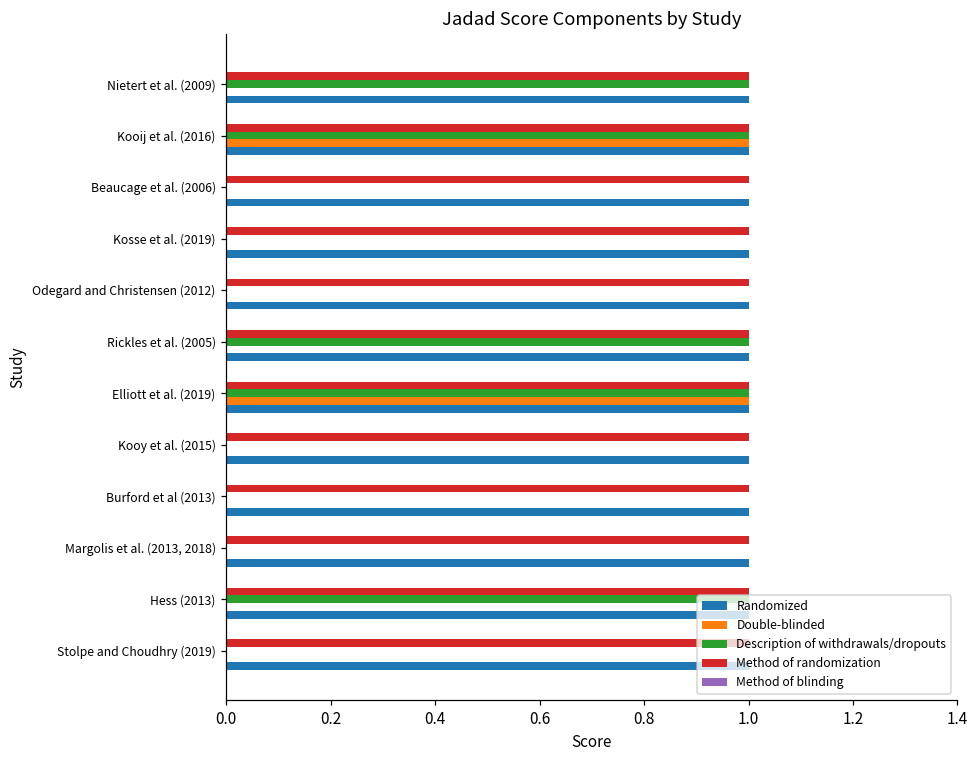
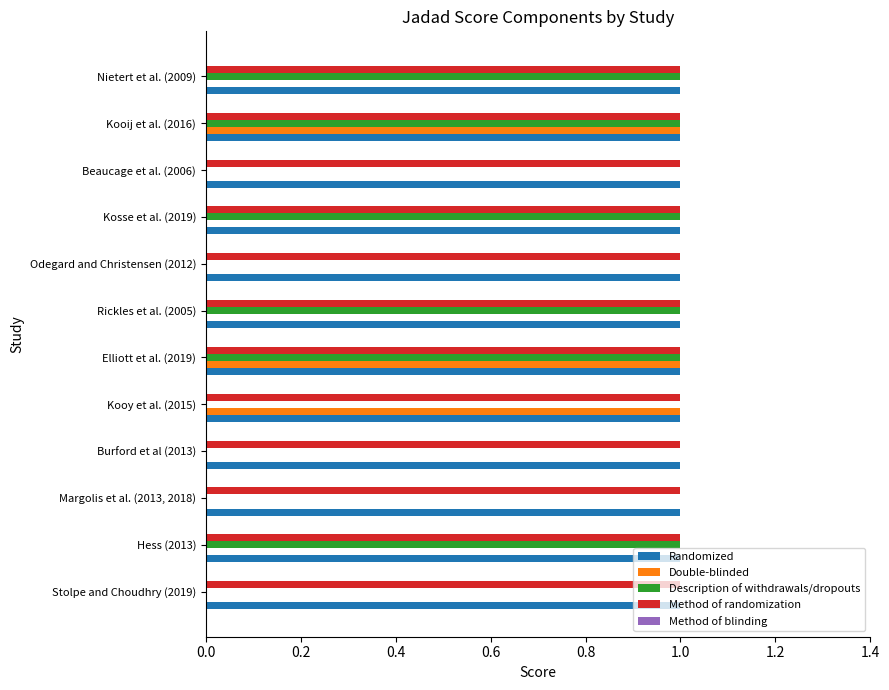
  {
    "Randomized": {
      "Nietert et al. (2009)": 1,
      "Kooij et al. (2016)": 1,
      "Beaucage et al. (2006)": 1,
      "Kosse et al. (2019)": 1,
      "Odegard and Christensen (2012)": 1,
      "Rickles et al. (2005)": 1,
      "Elliott et al. (2019)": 1,
      "Kooy et al. (2015)": 1,
      "Burford et al (2013)": 1,
      "Margolis et al. (2013, 2018)": 1
    },
    "Double-blinded": {
      "Nietert et al. (2009)": 0,
      "Kooij et al. (2016)": 1,
      "Beaucage et al. (2006)": 0,
      "Kosse et al. (2019)": 0,
      "Odegard and Christensen (2012)": 0,
      "Rickles et al. (2005)": 0,
      "Elliott et al. (2019)": 1,
-     "Kooy et al. (2015)": 0,
+     "Kooy et al. (2015)": 1,
      "Burford et al (2013)": 0,
      "Margolis et al. (2013, 2018)": 0,
      "Hess (2013)": 0,
      "Stolpe and Choudhry (2019)": 0
    },
    "Description of withdrawals/dropouts": {
      "Nietert et al. (2009)": 1,
      "Kooij et al. (2016)": 1,
      "Beaucage et al. (2006)": 0,
-     "Kosse et al. (2019)": 0,
+     "Kosse et al. (2019)": 1,
      "Odegard and Christensen (2012)": 0,
      "Rickles et al. (2005)": 1,
      "Elliott et al. (2019)": 1,
      "Kooy et al. (2015)": 0,
      "Burford et al (2013)": 0,
      "Margolis et al. (2013, 2018)": 0,
      "Hess (2013)": 1,
      "Stolpe and Choudhry (2019)": 0
    },
    "Method of randomization": {
      "Nietert et al. (2009)": 1,
      "Kooij et al. (2016)": 1,
      "Beaucage et al. (2006)": 1,
      "Kosse et al. (2019)": 1,
      "Odegard and Christensen (2012)": 1,
      "Rickles et al. (2005)": 1,
      "Elliott et al. (2019)": 1,
      "Kooy et al. (2015)": 1,
      "Burford et al (2013)": 1,
      "Margolis et al. (2013, 2018)": 1,
      "Hess (2013)": 1
    },
    "Method of blinding": {
      "Nietert et al. (2009)": 0,
      "Kooij et al. (2016)": 0,
      "Beaucage et al. (2006)": 0,
      "Kosse et al. (2019)": 0,
      "Odegard and Christensen (2012)": 0,
      "Rickles et al. (2005)": 0,
      "Elliott et al. (2019)": 0,
      "Kooy et al. (2015)": 0,
      "Burford et al (2013)": 0,
      "Margolis et al. (2013, 2018)": 0,
      "Hess (2013)": 0,
      "Stolpe and Choudhry (2019)": 0
    }
  }
